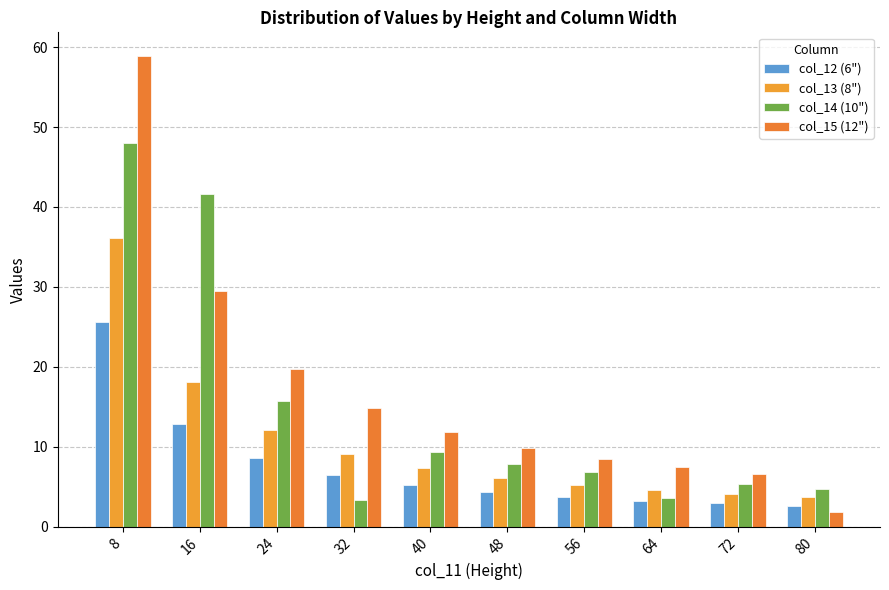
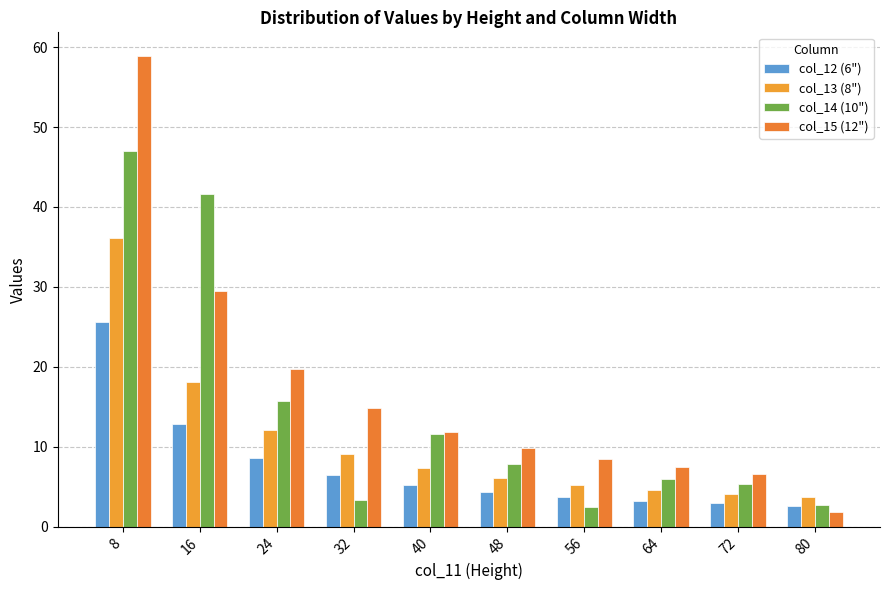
  {
    "col_12 (6\")": {
      "8": 26,
      "16": 13,
      "24": 9,
      "32": 6,
      "40": 5,
      "48": 4,
      "56": 4,
      "64": 3,
      "72": 3,
      "80": 3
    },
    "col_14 (10\")": {
-     "8": 48,
+     "8": 47,
      "16": 42,
      "24": 16,
      "32": 3,
-     "40": 9,
+     "40": 12,
      "48": 8,
-     "56": 7,
-     "64": 4,
+     "56": 3,
+     "64": 6,
      "72": 5,
-     "80": 5
+     "80": 3
    }
  }
